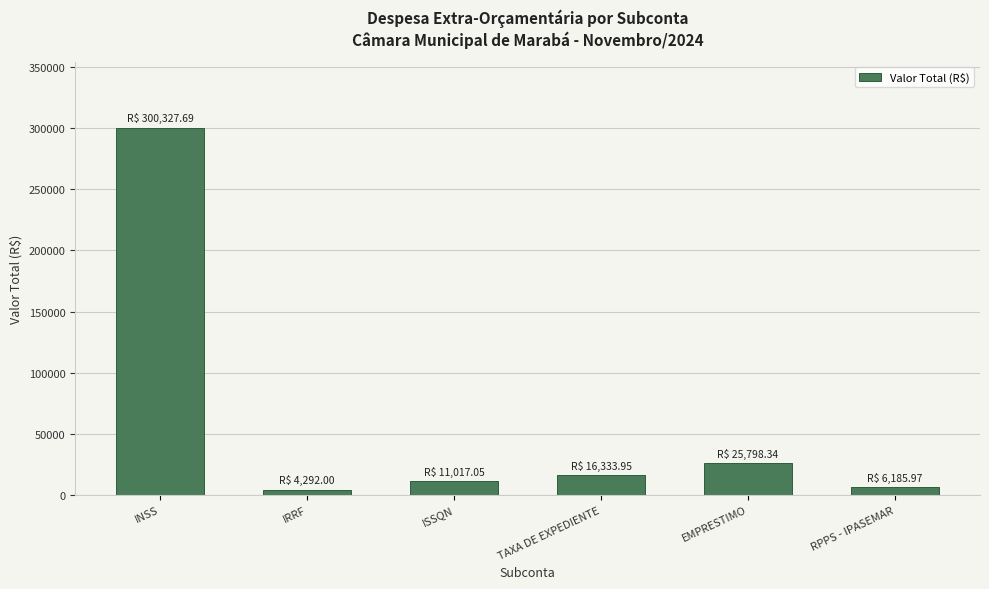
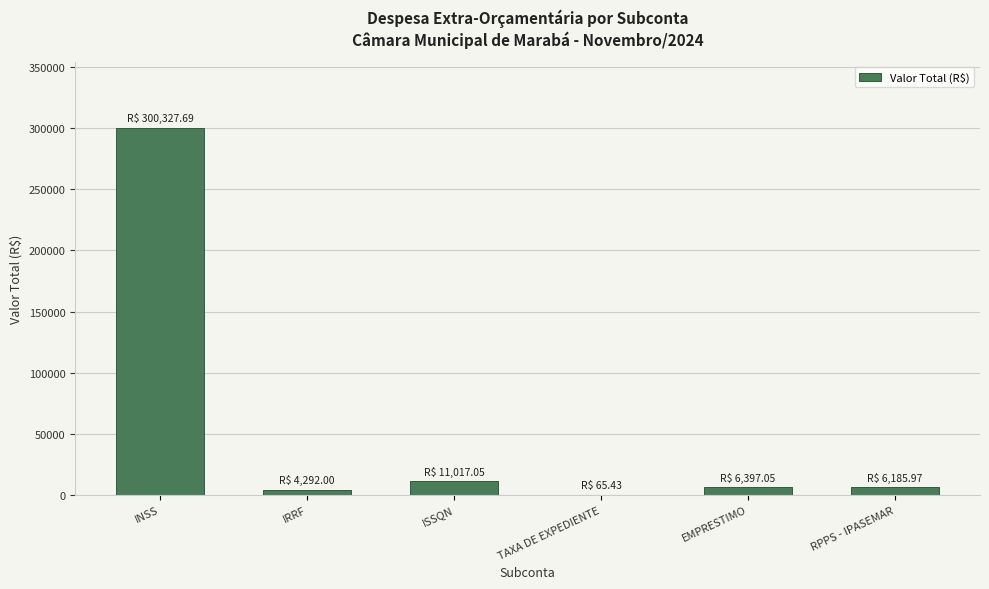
  {
    "INSS": "300,327.69",
    "IRRF": "4,292.00",
    "ISSQN": "11,017.05",
-   "TAXA DE EXPEDIENTE": "16,333.95",
-   "EMPRESTIMO": "25,798.34",
+   "TAXA DE EXPEDIENTE": "65.43",
+   "EMPRESTIMO": "6,397.05",
    "RPPS - IPASEMAR": "6,185.97"
  }
